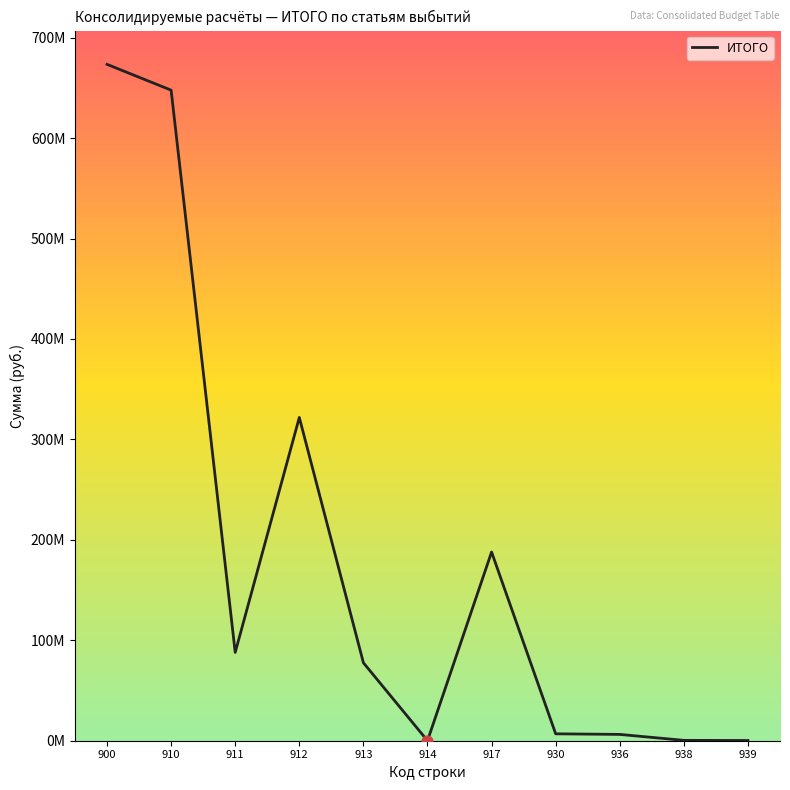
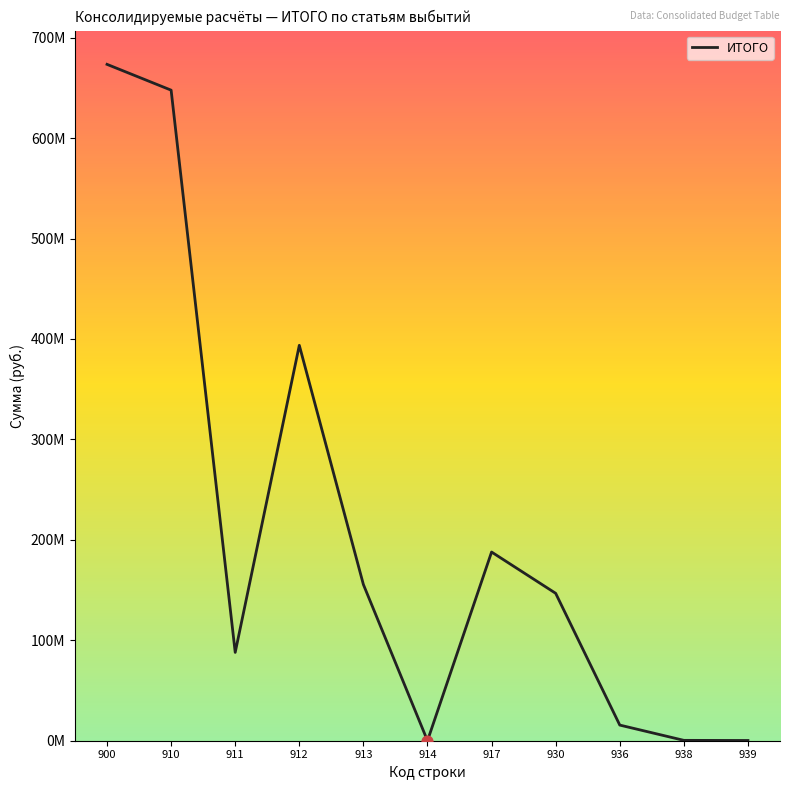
  {
    "ИТОГО": {
      "900": 673000000,
      "910": 648000000,
      "911": 88000000,
-     "912": 322000000,
-     "913": 78000000,
+     "912": 394000000,
+     "913": 155000000,
      "917": 188000000,
-     "930": 7000000,
-     "936": 6000000,
+     "930": 147000000,
+     "936": 16000000,
      "938": 0,
      "939": 0
    }
  }
